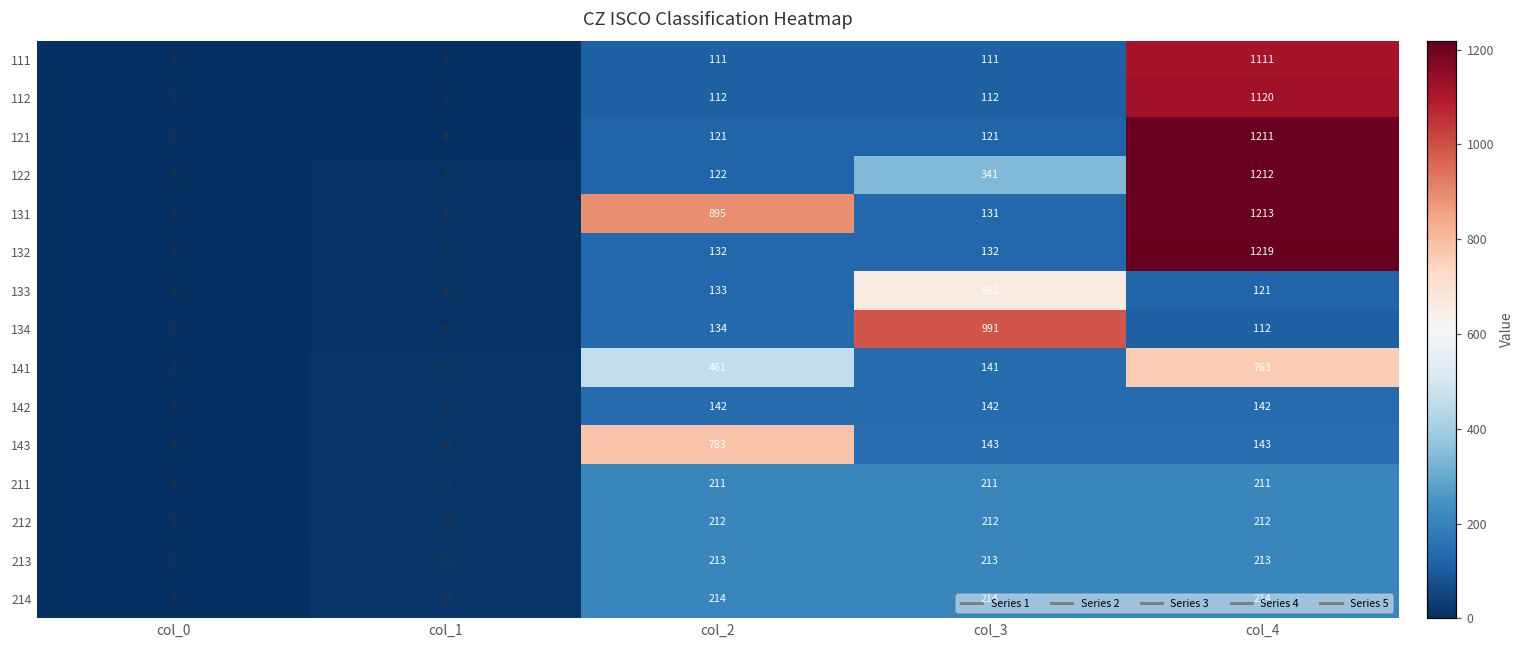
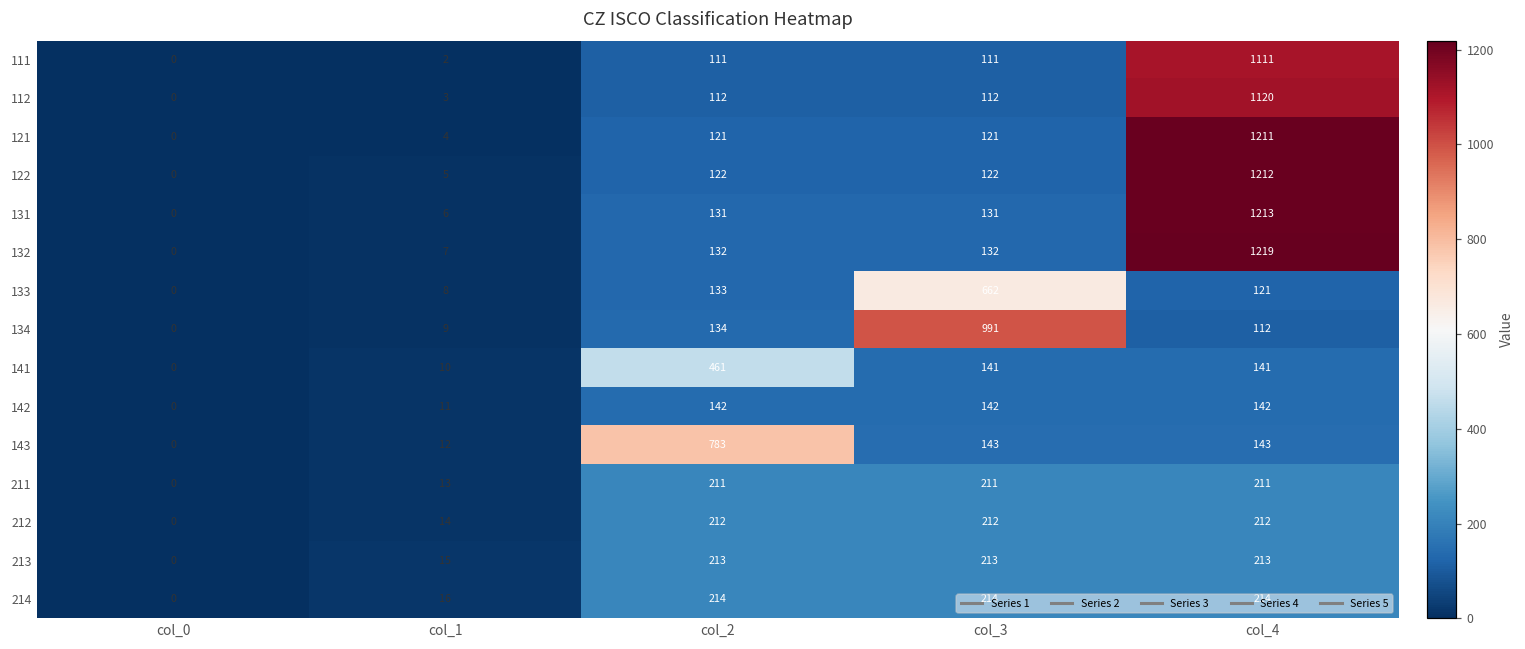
  {
    "111": {
      "col_2": 111,
      "col_3": 111,
      "col_4": 1111
    },
    "112": {
      "col_2": 112,
      "col_3": 112,
      "col_4": 1120
    },
    "121": {
      "col_2": 121,
      "col_3": 121,
      "col_4": 1211
    },
    "122": {
      "col_1": 5,
      "col_2": 122,
-     "col_3": 341,
+     "col_3": 122,
      "col_4": 1212
    },
    "131": {
      "col_1": 6,
-     "col_2": 895,
+     "col_2": 131,
      "col_3": 131,
      "col_4": 1213
    },
    "132": {
      "col_1": 7,
      "col_2": 132,
      "col_3": 132,
      "col_4": 1219
    },
    "133": {
      "col_1": 8,
      "col_2": 133,
      "col_4": 121
    },
    "134": {
      "col_1": 9,
      "col_2": 134,
      "col_3": 991,
      "col_4": 112
    },
    "141": {
      "col_1": 10,
      "col_2": 461,
      "col_3": 141,
-     "col_4": 763
+     "col_4": 141
    },
    "142": {
      "col_1": 11,
      "col_2": 142,
      "col_3": 142,
      "col_4": 142
    },
    "143": {
      "col_1": 12,
      "col_2": 783,
      "col_3": 143,
      "col_4": 143
    },
    "211": {
      "col_1": 13,
      "col_2": 211,
      "col_3": 211,
      "col_4": 211
    },
    "212": {
      "col_1": 14,
      "col_2": 212,
      "col_3": 212,
      "col_4": 212
    },
    "213": {
      "col_1": 15,
      "col_2": 213,
      "col_3": 213,
      "col_4": 213
    },
    "214": {
      "col_1": 16,
      "col_2": 214
    }
  }
